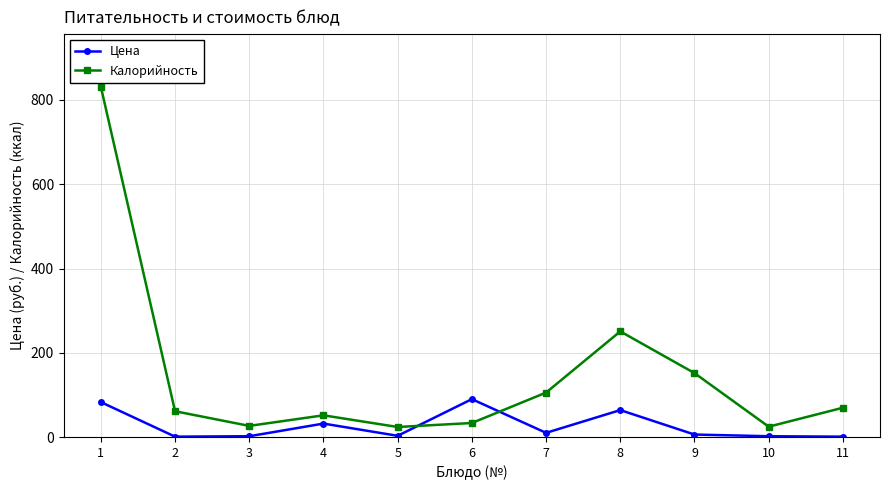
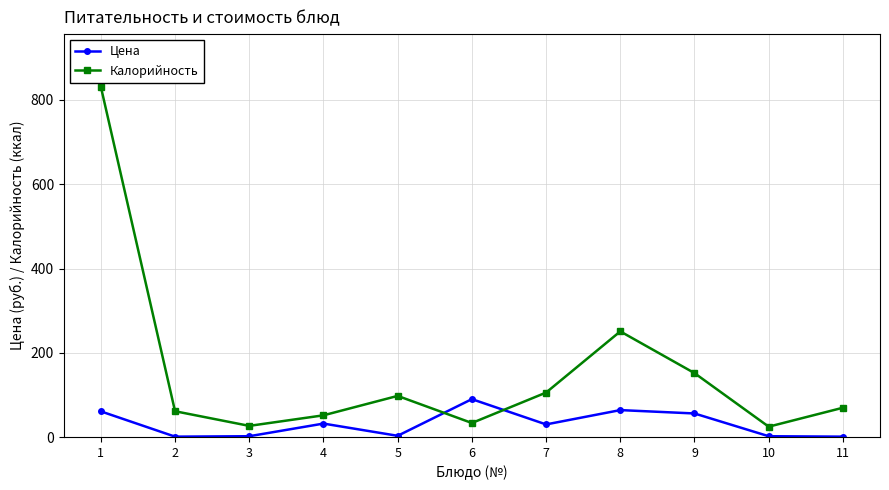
  {
    "Цена": {
-     "1": 80,
+     "1": 60,
      "2": 0,
      "3": 0,
      "4": 30,
      "5": 0,
      "6": 90,
-     "7": 10,
+     "7": 30,
      "8": 60,
-     "9": 10,
+     "9": 60,
      "10": 0,
      "11": 0
    },
    "Калорийность": {
      "1": 830,
      "2": 60,
      "3": 30,
      "4": 50,
-     "5": 20,
+     "5": 100,
      "6": 30,
      "7": 110,
      "8": 250,
      "9": 150,
      "10": 20,
      "11": 70
    }
  }
